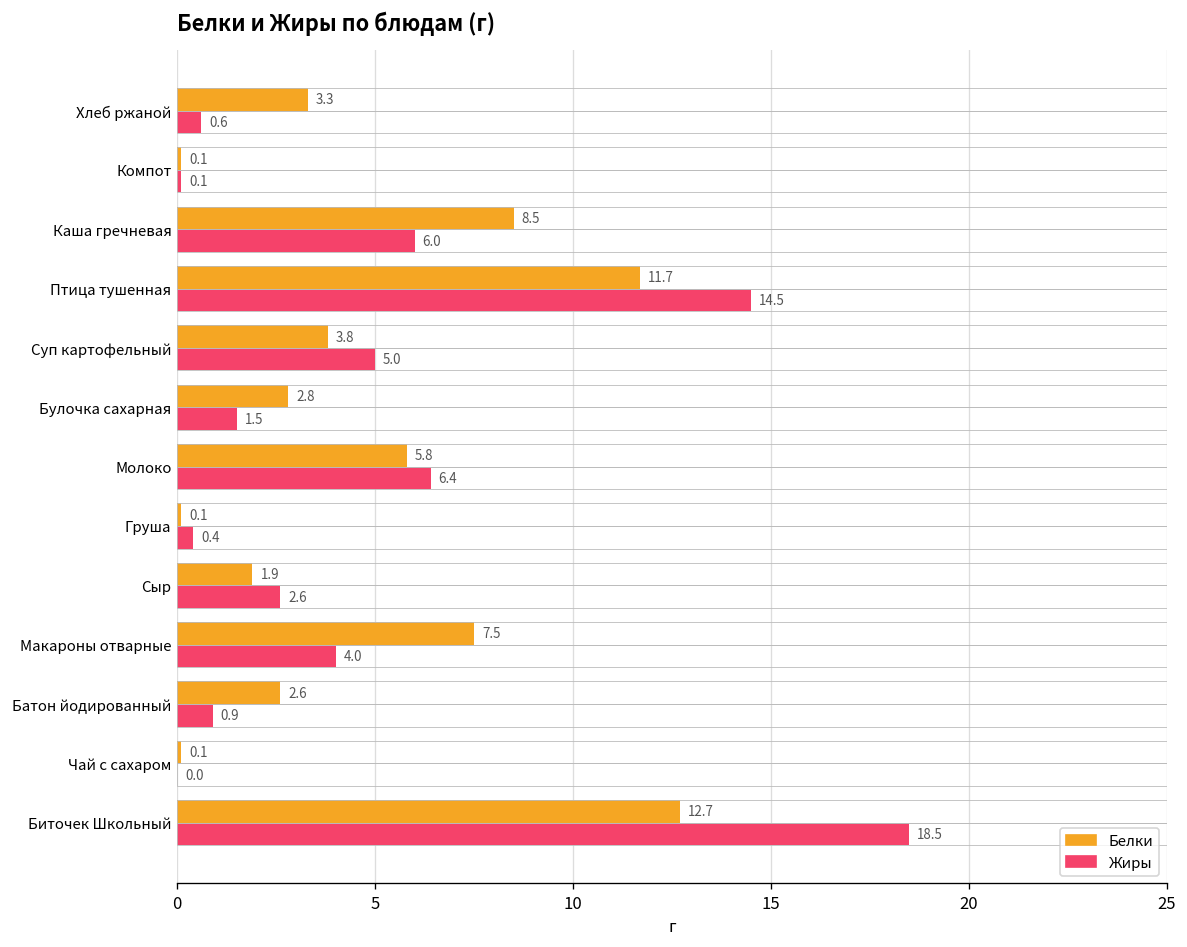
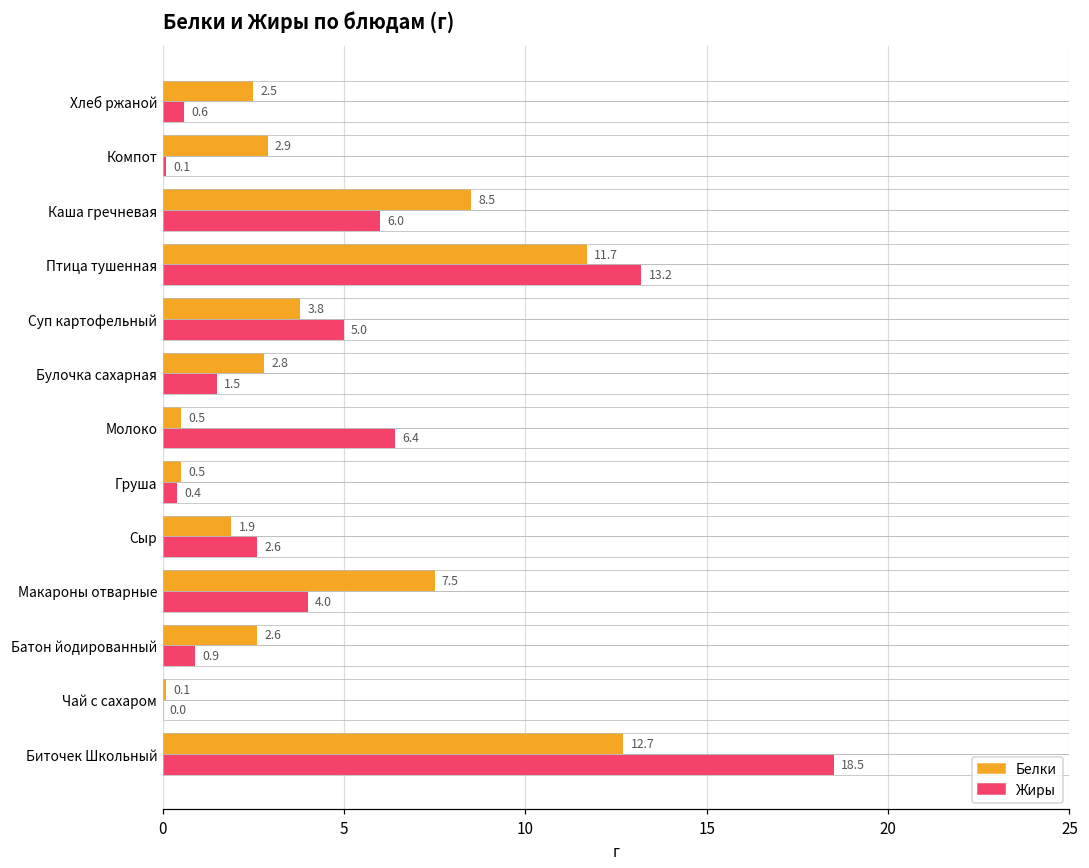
  {
    "Белки": {
-     "Хлеб ржаной": 3.3,
-     "Компот": 0.1,
+     "Хлеб ржаной": 2.5,
+     "Компот": 2.9,
      "Каша гречневая": 8.5,
      "Птица тушенная": 11.7,
      "Суп картофельный": 3.8,
      "Булочка сахарная": 2.8,
-     "Молоко": 5.8,
-     "Груша": 0.1,
+     "Молоко": 0.5,
+     "Груша": 0.5,
      "Сыр": 1.9,
      "Макароны отварные": 7.5,
      "Батон йодированный": 2.6,
      "Чай с сахаром": 0.1,
      "Биточек Школьный": 12.7
    },
    "Жиры": {
      "Хлеб ржаной": 0.6,
      "Компот": 0.1,
      "Каша гречневая": 6.0,
-     "Птица тушенная": 14.5,
+     "Птица тушенная": 13.2,
      "Суп картофельный": 5.0,
      "Булочка сахарная": 1.5,
      "Молоко": 6.4,
      "Груша": 0.4,
      "Сыр": 2.6,
      "Макароны отварные": 4.0,
      "Батон йодированный": 0.9,
      "Чай с сахаром": 0.0,
      "Биточек Школьный": 18.5
    }
  }
